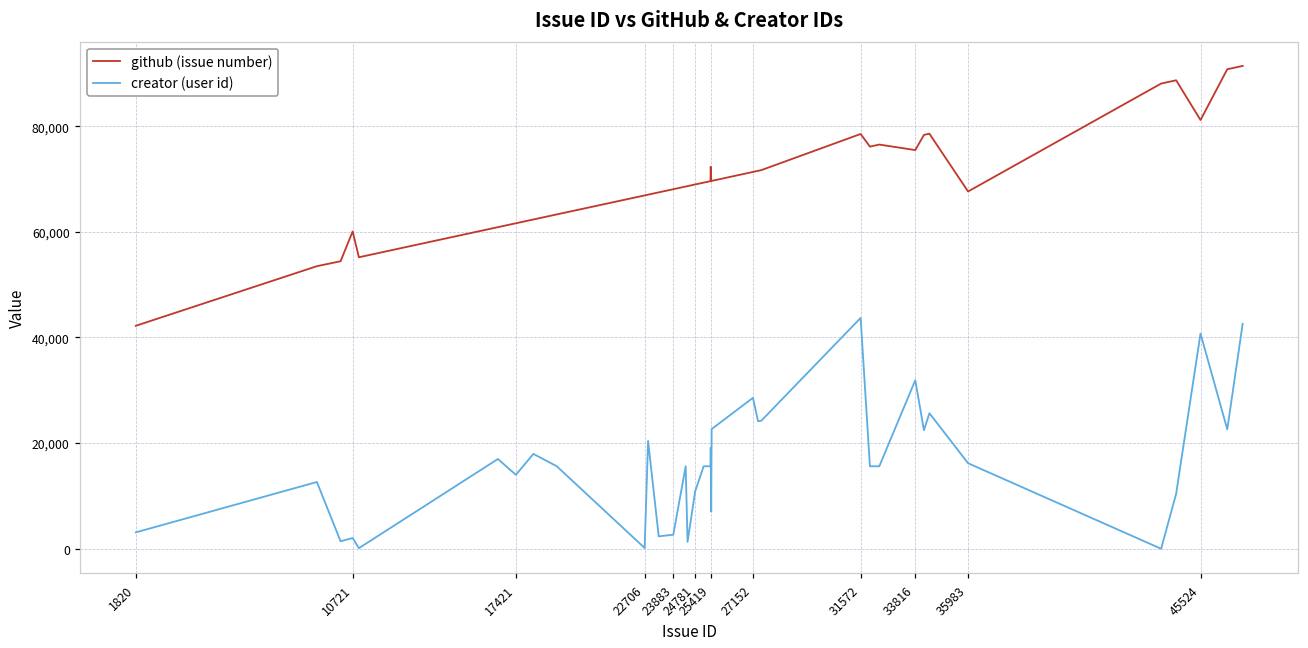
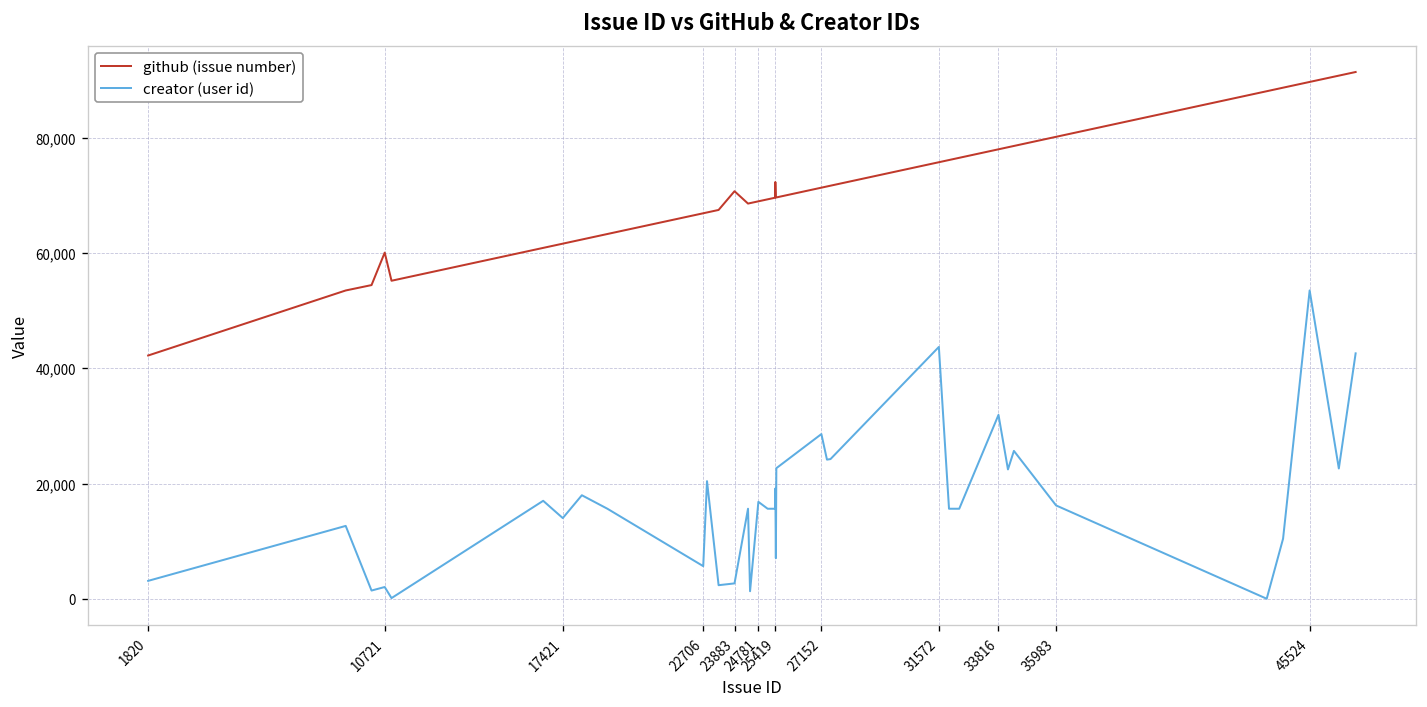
  {
    "github (issue number)": {
      "1820": "42,000",
      "10721": "60,000",
      "17421": "62,000",
      "22706": "67,000",
-     "23883": "68,000",
+     "23883": "71,000",
      "24781": "69,000",
      "25419": "72,000",
      "27152": "71,000",
-     "31572": "79,000",
-     "33816": "75,000",
-     "35983": "68,000",
-     "45524": "81,000"
+     "31572": "76,000",
+     "33816": "78,000",
+     "35983": "80,000",
+     "45524": "90,000"
    },
    "creator (user id)": {
      "1820": "3,000",
      "10721": "2,000",
      "17421": "14,000",
-     "22706": "0",
+     "22706": "6,000",
      "23883": "3,000",
-     "24781": "11,000",
+     "24781": "17,000",
      "25419": "19,000",
      "27152": "29,000",
      "31572": "44,000",
      "33816": "32,000",
      "35983": "16,000",
-     "45524": "41,000"
+     "45524": "54,000"
    }
  }
